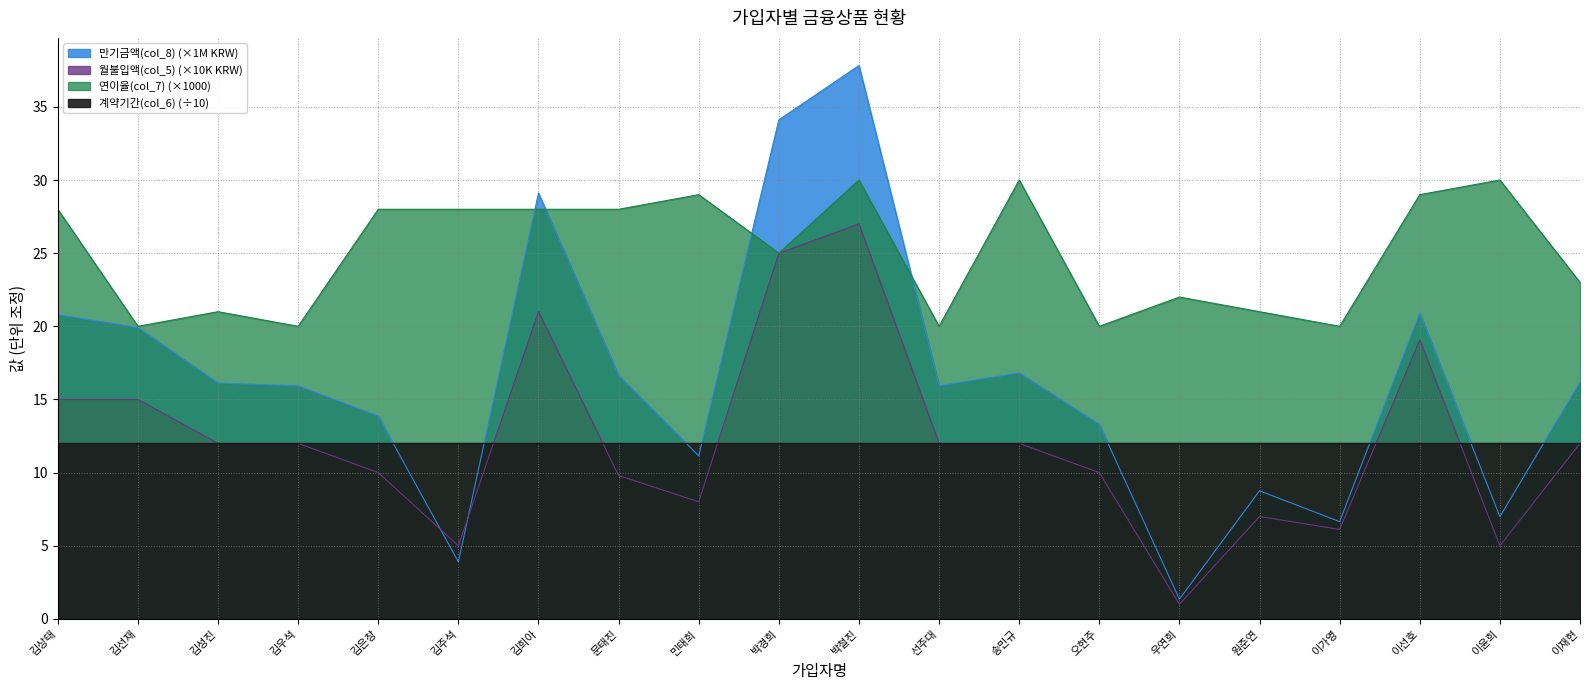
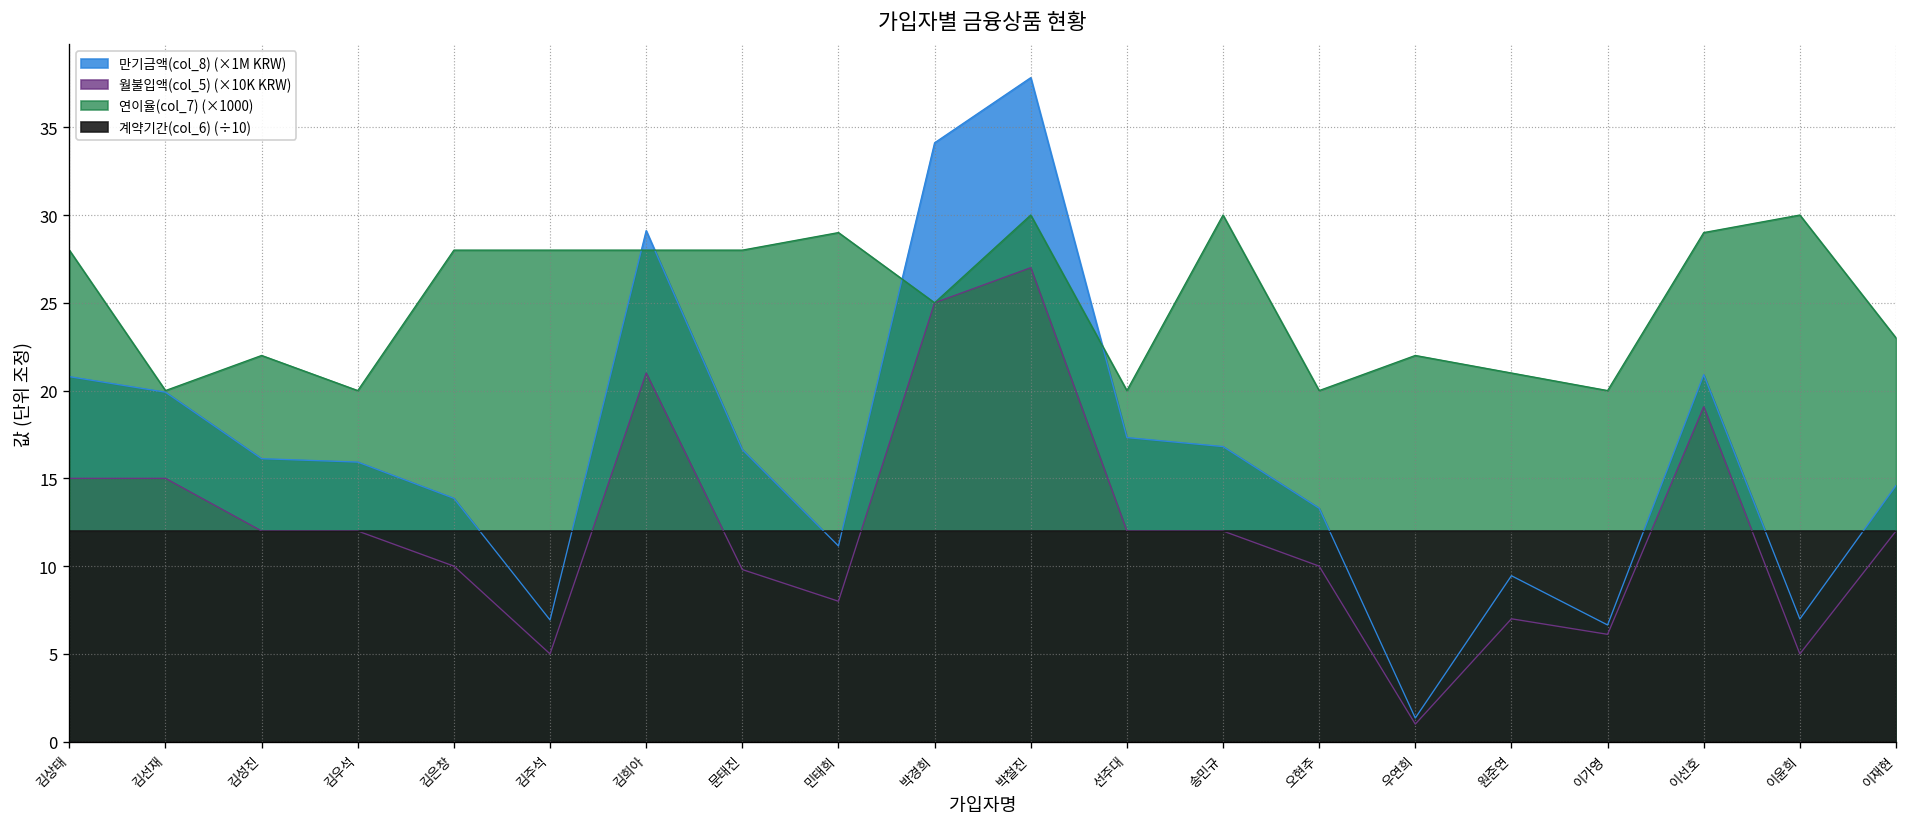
  {
    "만기금액(col_8) (×1M KRW)": {
      "김상태": 20.8,
      "김성진": 16.1,
      "김우석": 15.9,
      "김은창": 13.9,
-     "김주석": 3.9,
+     "김주석": 6.9,
      "김희아": 29.1,
      "문태진": 16.6,
      "민태희": 11.1,
      "박경희": 34.1,
      "박철진": 37.8,
-     "선주대": 15.9,
+     "선주대": 17.3,
      "송민규": 16.8,
      "오현주": 13.3,
      "우연희": 1.3,
-     "원준연": 8.8,
+     "원준연": 9.5,
      "이가영": 6.6,
      "이선호": 20.9,
      "이윤희": 7.0,
-     "이재현": 16.2
+     "이재현": 14.6
    },
    "월불입액(col_5) (×10K KRW)": {
      "김상태": 15.0,
      "김선재": 15.0,
      "김은창": 10.0,
      "김주석": 5.0,
      "김희아": 21.0,
      "문태진": 9.8,
      "민태희": 8.0,
      "박철진": 27.0,
      "오현주": 10.0,
      "우연희": 1.0,
      "원준연": 7.0,
      "이가영": 6.1,
      "이선호": 19.1,
      "이윤희": 5.0
    },
    "연이율(col_7) (×1000)": {
      "김상태": 28.0,
-     "김성진": 21.0,
+     "김성진": 22.0,
      "김우석": 20.0,
      "김은창": 28.0,
      "김주석": 28.0,
      "김희아": 28.0,
      "문태진": 28.0,
      "민태희": 29.0,
      "박철진": 30.0,
      "선주대": 20.0,
      "송민규": 30.0,
      "오현주": 20.0,
      "우연희": 22.0,
      "원준연": 21.0,
      "이가영": 20.0,
      "이선호": 29.0,
      "이윤희": 30.0,
      "이재현": 23.0
    },
    "계약기간(col_6) (÷10)": {
      "김상태": 12.0,
      "김선재": 12.0,
      "김은창": 12.0,
      "김주석": 12.0,
      "김희아": 12.0,
      "문태진": 12.0,
      "민태희": 12.0,
      "박경희": 12.0,
      "박철진": 12.0,
      "오현주": 12.0,
      "우연희": 12.0,
      "원준연": 12.0,
      "이가영": 12.0,
      "이선호": 12.0,
      "이윤희": 12.0
    }
  }
